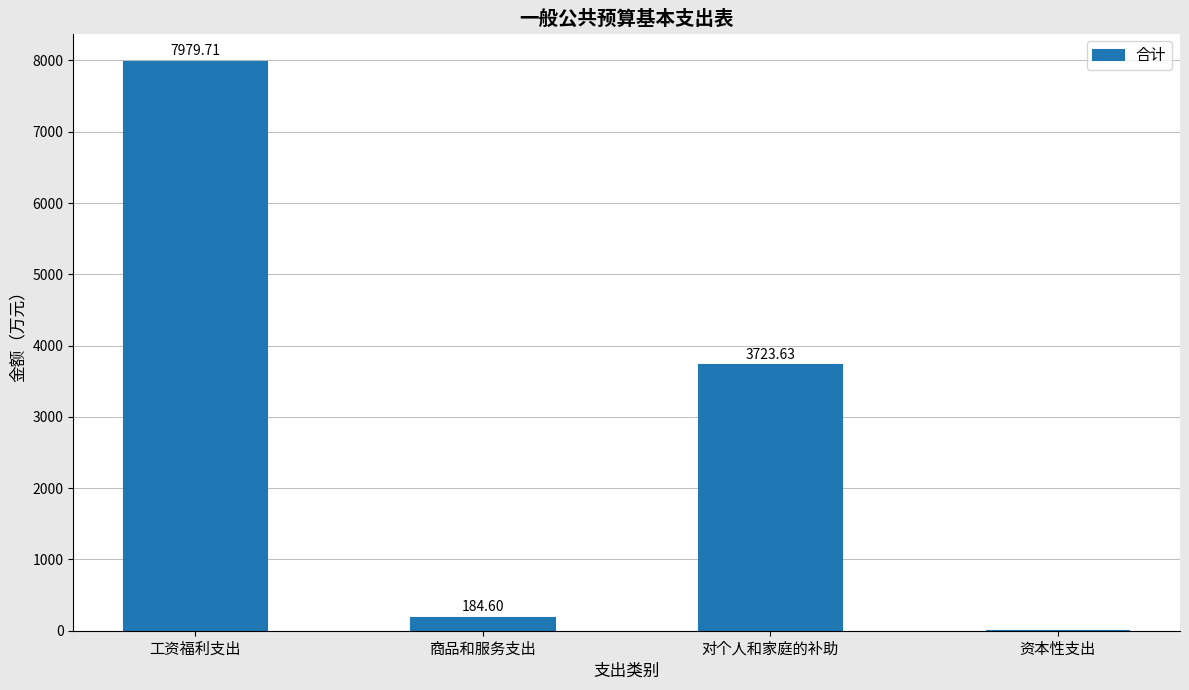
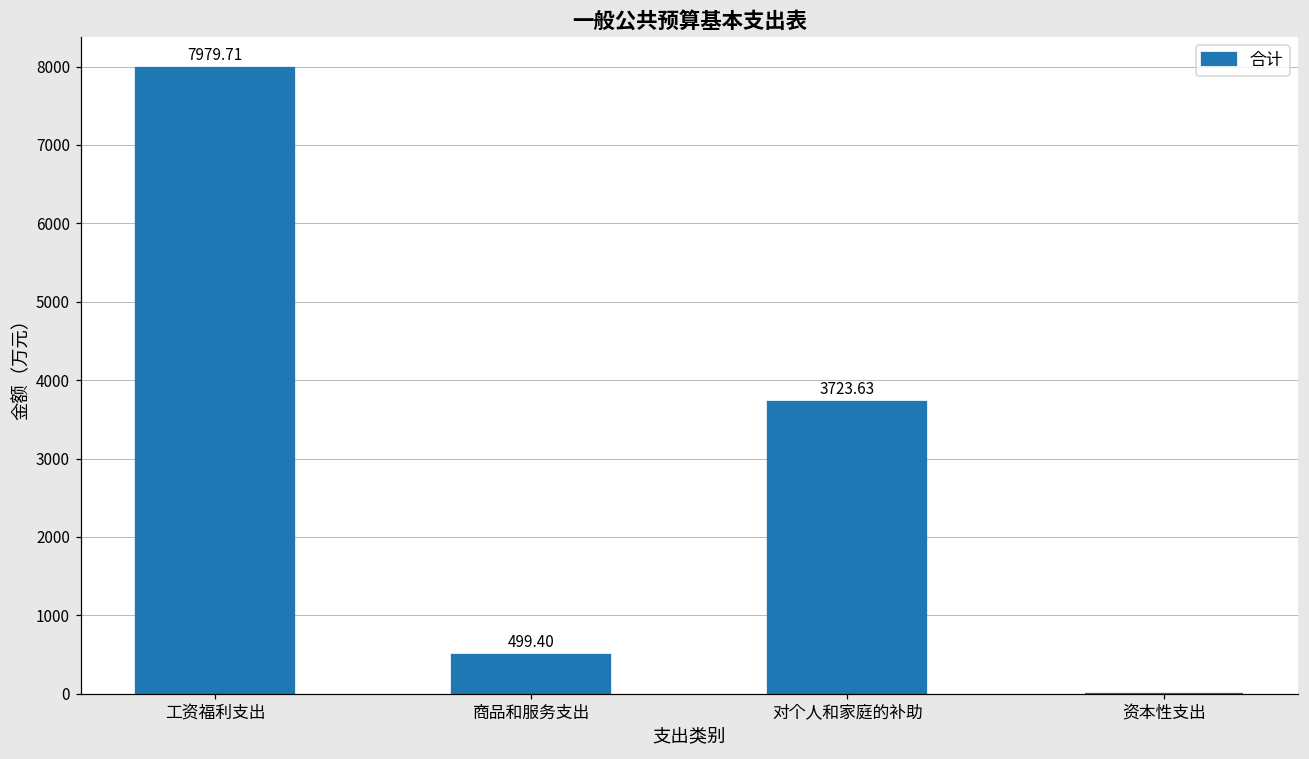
  {
    "工资福利支出": 7979.71,
-   "商品和服务支出": 184.60,
+   "商品和服务支出": 499.40,
    "对个人和家庭的补助": 3723.63
  }
